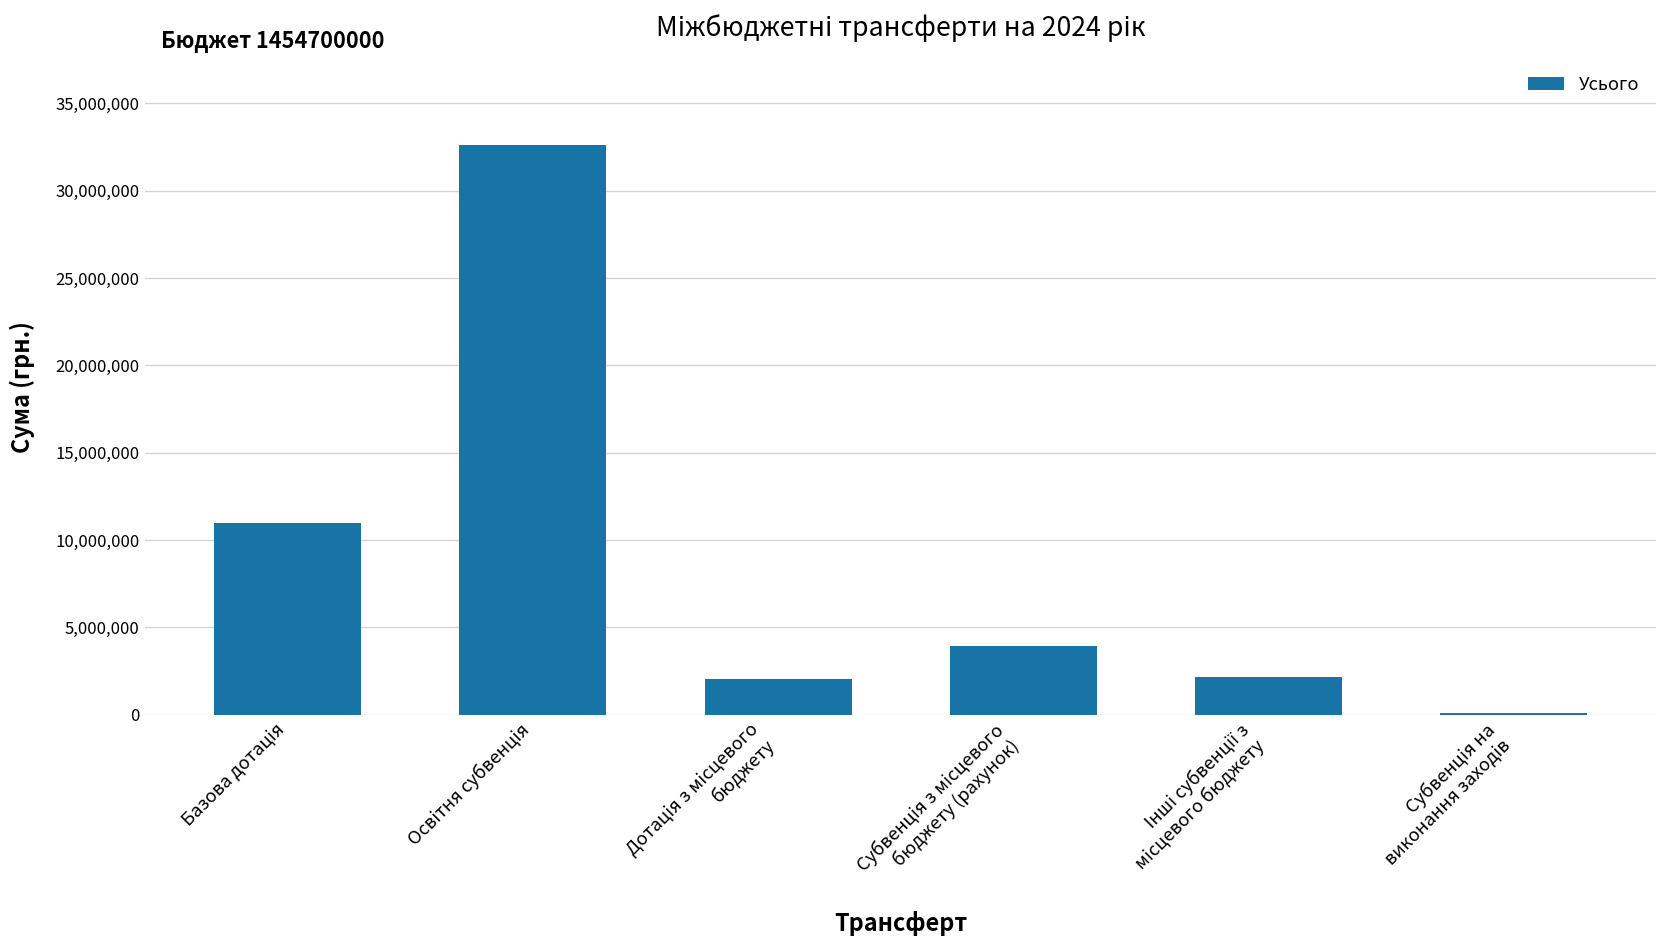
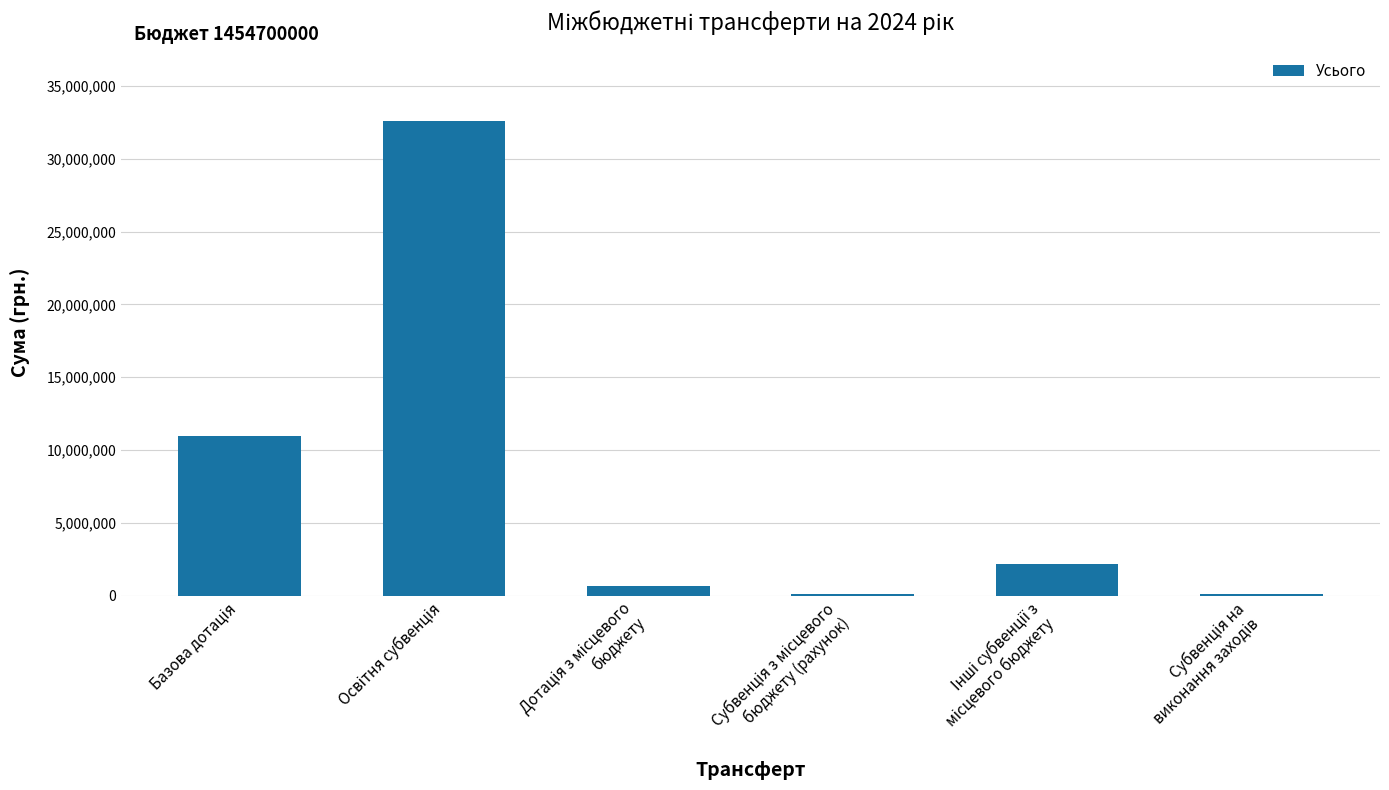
  {
    "Базова дотація": "11,000,000",
    "Освітня субвенція": "32,600,000",
-   "Дотація з місцевого бюджету": "2,000,000",
-   "Субвенція з місцевого бюджету (рахунок)": "3,900,000",
+   "Дотація з місцевого бюджету": "700,000",
+   "Субвенція з місцевого бюджету (рахунок)": "100,000",
    "Інші субвенції з місцевого бюджету": "2,200,000"
  }
